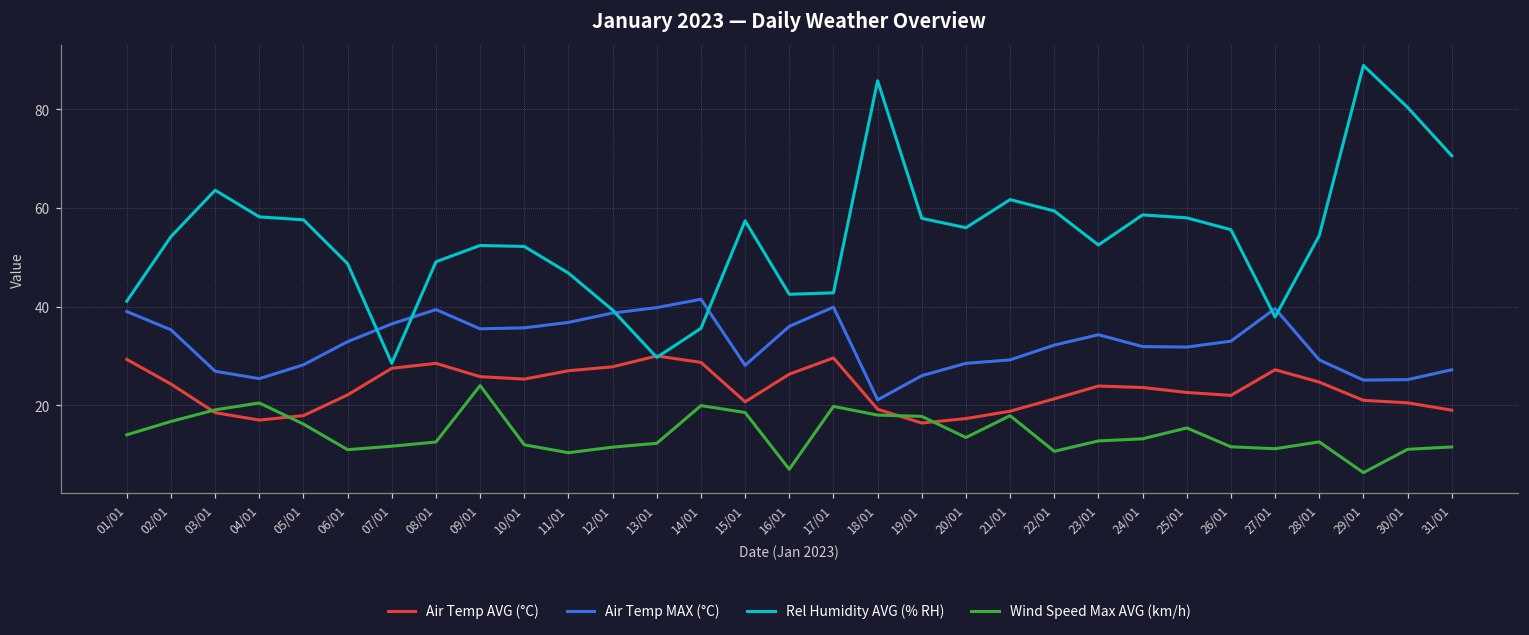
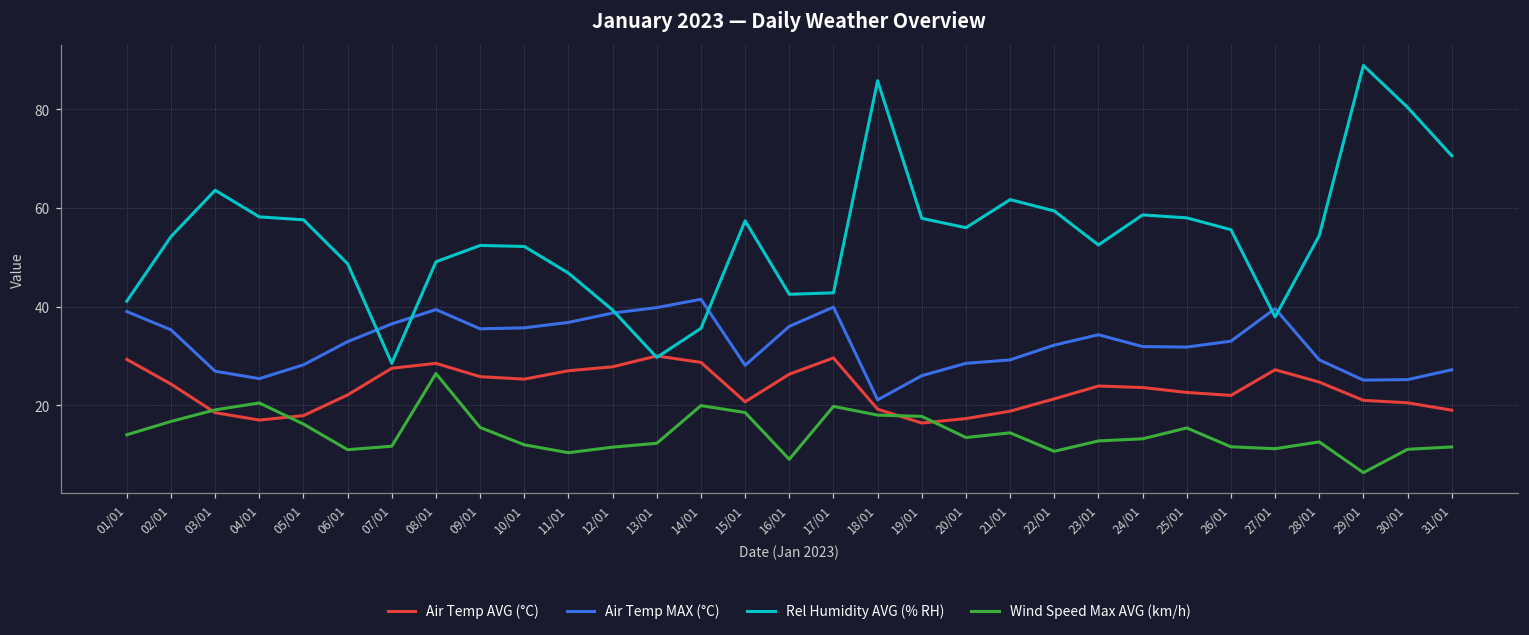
  {
    "Air Temp AVG (°C)": {
      "01/01": 29,
      "02/01": 24,
      "04/01": 17,
      "05/01": 18,
      "06/01": 22,
      "07/01": 28,
      "08/01": 29,
      "09/01": 26,
      "10/01": 25,
      "11/01": 27,
      "12/01": 28,
      "14/01": 29,
      "15/01": 21,
      "16/01": 26,
      "17/01": 30,
      "18/01": 19,
      "19/01": 16,
      "20/01": 17,
      "21/01": 19,
      "22/01": 21,
      "23/01": 24,
      "24/01": 24,
      "25/01": 23,
      "26/01": 22,
      "27/01": 27,
      "28/01": 25,
      "29/01": 21,
      "30/01": 21,
      "31/01": 19
    },
    "Air Temp MAX (°C)": {
      "01/01": 39,
      "02/01": 35,
      "03/01": 27,
      "04/01": 25,
      "05/01": 28,
      "06/01": 33,
      "07/01": 37,
      "08/01": 39,
      "09/01": 36,
      "10/01": 36,
      "11/01": 37,
      "12/01": 39,
      "13/01": 40,
      "14/01": 42,
      "15/01": 28,
      "16/01": 36,
      "17/01": 40,
      "18/01": 21,
      "19/01": 26,
      "20/01": 29,
      "21/01": 29,
      "22/01": 32,
      "23/01": 34,
      "24/01": 32,
      "25/01": 32,
      "26/01": 33,
      "27/01": 40,
      "28/01": 29,
      "29/01": 25,
      "30/01": 25,
      "31/01": 27
    },
    "Rel Humidity AVG (% RH)": {
      "01/01": 41,
      "02/01": 54,
      "03/01": 64,
      "04/01": 58,
      "05/01": 58,
      "06/01": 49,
      "07/01": 29,
      "08/01": 49,
      "09/01": 52,
      "10/01": 52,
      "11/01": 47,
      "12/01": 39,
      "14/01": 36,
      "15/01": 57,
      "16/01": 43,
      "17/01": 43,
      "18/01": 86,
      "19/01": 58,
      "20/01": 56,
      "21/01": 62,
      "22/01": 59,
      "23/01": 53,
      "24/01": 59,
      "25/01": 58,
      "26/01": 56,
      "27/01": 38,
      "28/01": 54,
      "29/01": 89,
      "30/01": 80,
      "31/01": 71
    },
    "Wind Speed Max AVG (km/h)": {
      "01/01": 14,
      "02/01": 17,
      "04/01": 20,
      "05/01": 16,
      "06/01": 11,
      "07/01": 12,
-     "08/01": 13,
-     "09/01": 24,
+     "08/01": 26,
+     "09/01": 16,
      "10/01": 12,
      "11/01": 10,
      "12/01": 12,
      "13/01": 12,
      "14/01": 20,
      "15/01": 19,
-     "16/01": 7,
+     "16/01": 9,
      "17/01": 20,
      "18/01": 18,
      "19/01": 18,
      "20/01": 13,
-     "21/01": 18,
+     "21/01": 14,
      "22/01": 11,
      "23/01": 13,
      "24/01": 13,
      "25/01": 15,
      "26/01": 12,
      "27/01": 11,
      "28/01": 13,
      "29/01": 6,
      "30/01": 11,
      "31/01": 12
    }
  }
